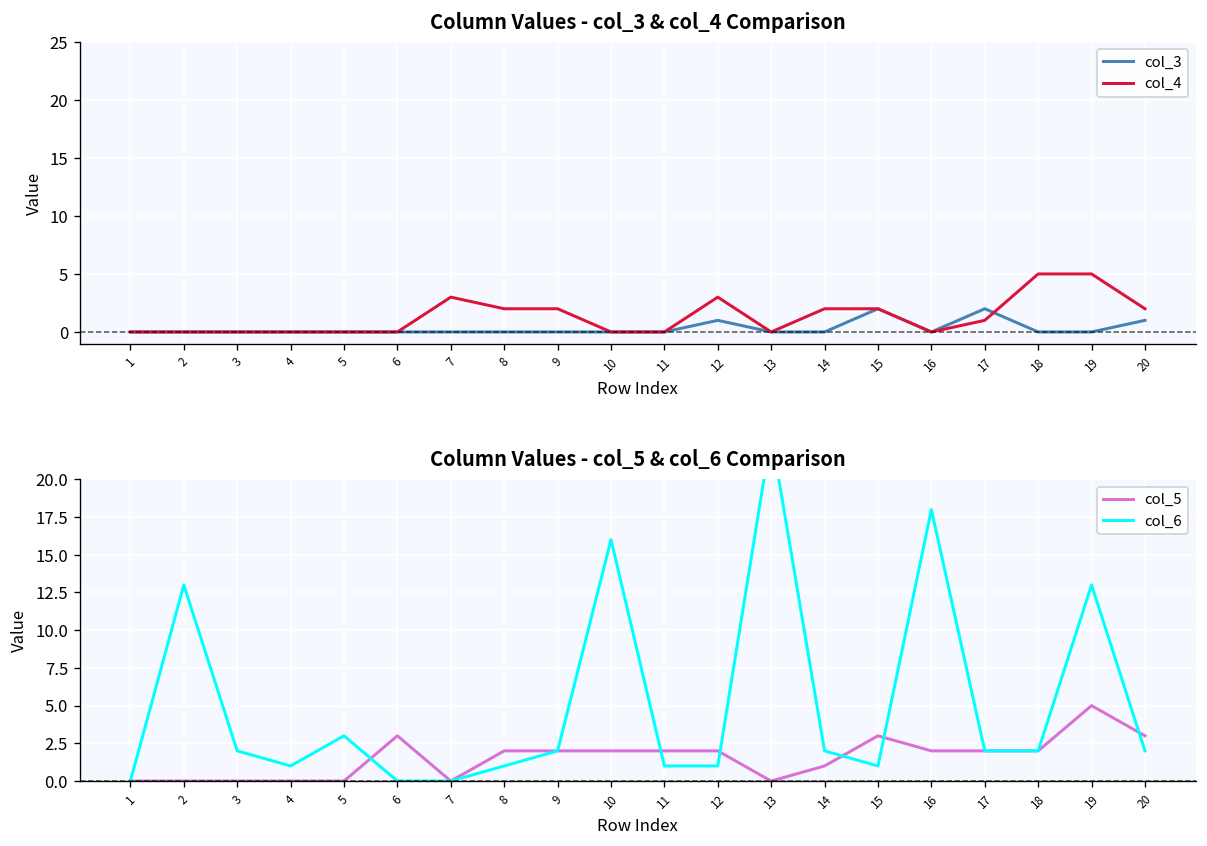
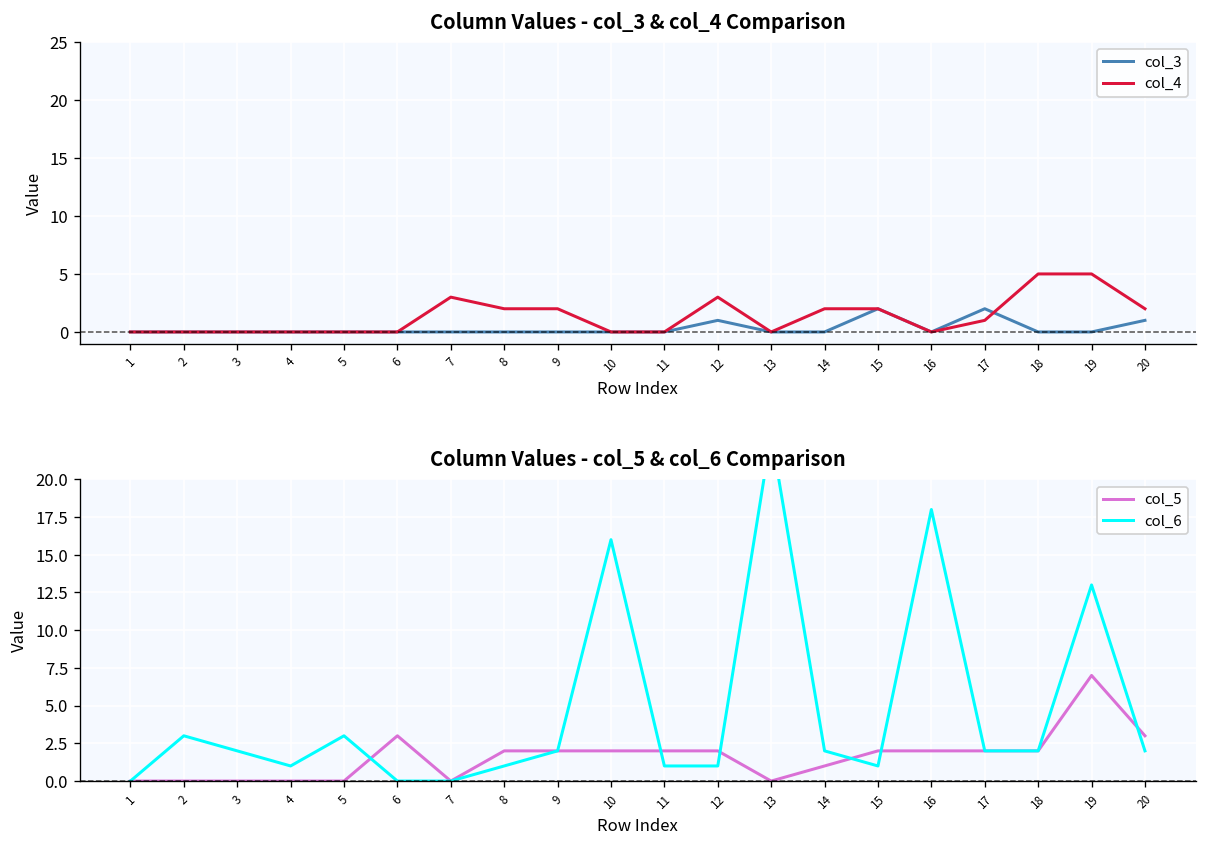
  {
    "Column Values - col_3 & col_4 Comparison": {
      "col_3": {
        "7": 0,
        "8": 0,
        "9": 0,
        "12": 1,
        "14": 0,
        "17": 2,
        "18": 0,
        "19": 0,
        "20": 1
      },
      "col_4": {
        "7": 3,
        "8": 2,
        "9": 2,
        "12": 3,
        "14": 2,
        "17": 1,
        "18": 5,
        "19": 5,
        "20": 2
      }
    },
    "Column Values - col_5 & col_6 Comparison": {
      "col_5": {
        "2": 0,
        "3": 0,
        "4": 0,
        "5": 0,
        "6": 3,
        "8": 2,
        "10": 2,
        "11": 2,
        "12": 2,
        "13": 0,
        "14": 1,
-       "15": 3,
+       "15": 2,
        "16": 2,
-       "19": 5,
+       "19": 7,
        "20": 3
      },
      "col_6": {
-       "2": 13,
+       "2": 3,
        "3": 2,
        "4": 1,
        "5": 3,
        "6": 0,
        "8": 1,
        "10": 16,
        "11": 1,
        "12": 1,
        "14": 2,
        "15": 1,
        "16": 18,
        "19": 13,
        "20": 2
      }
    }
  }
